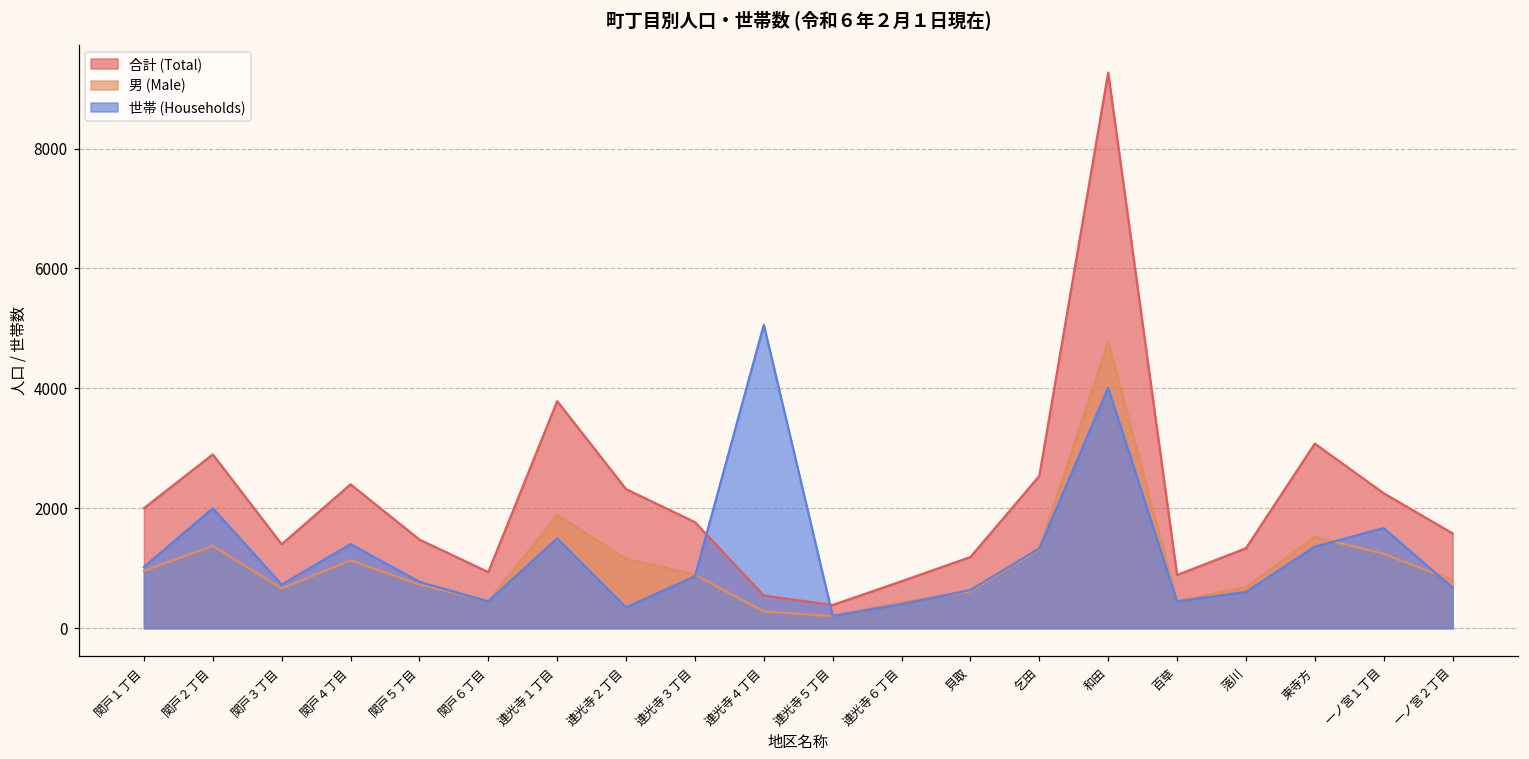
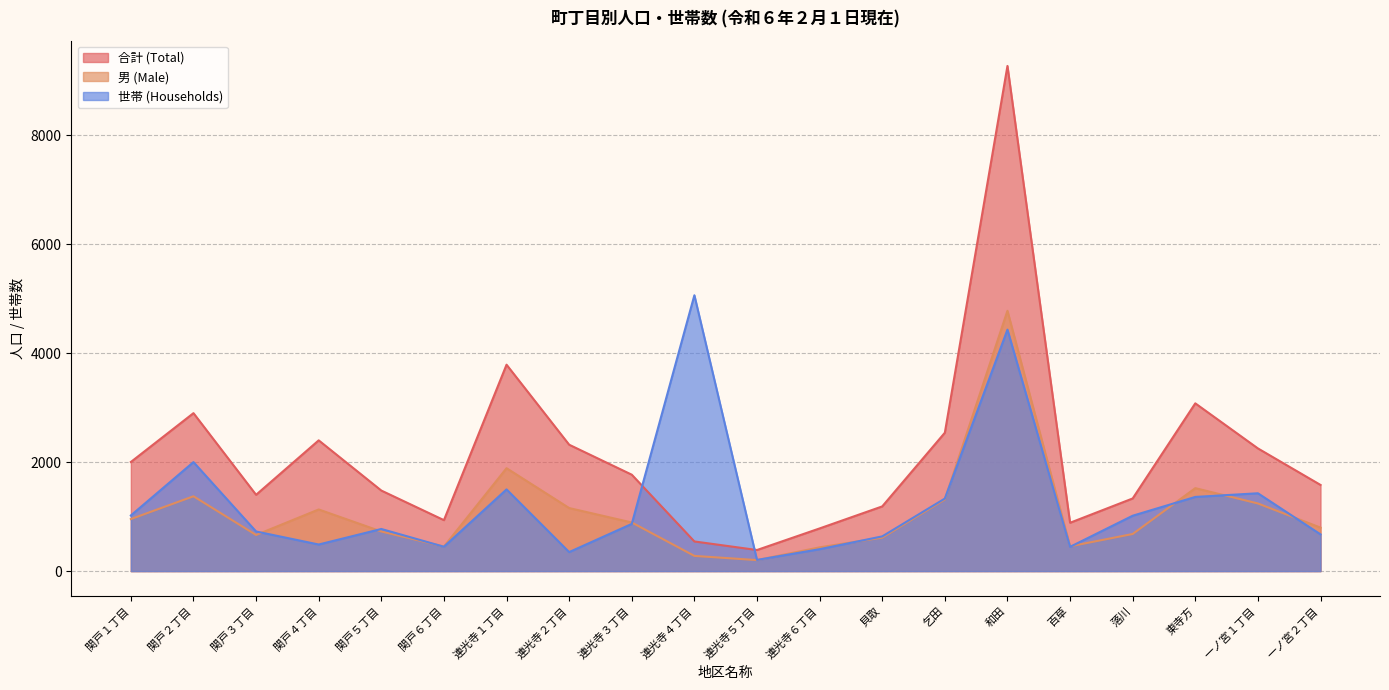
  {
    "世帯 (Households)": {
      "関戸１丁目": 1000,
      "関戸２丁目": 2000,
      "関戸３丁目": 700,
-     "関戸４丁目": 1400,
+     "関戸４丁目": 500,
      "連光寺１丁目": 1500,
      "連光寺２丁目": 300,
      "連光寺４丁目": 5100,
-     "和田": 4000,
-     "落川": 600,
+     "和田": 4400,
+     "落川": 1000,
      "東寺方": 1400,
-     "一ノ宮１丁目": 1700,
+     "一ノ宮１丁目": 1400,
      "一ノ宮２丁目": 700
    }
  }
